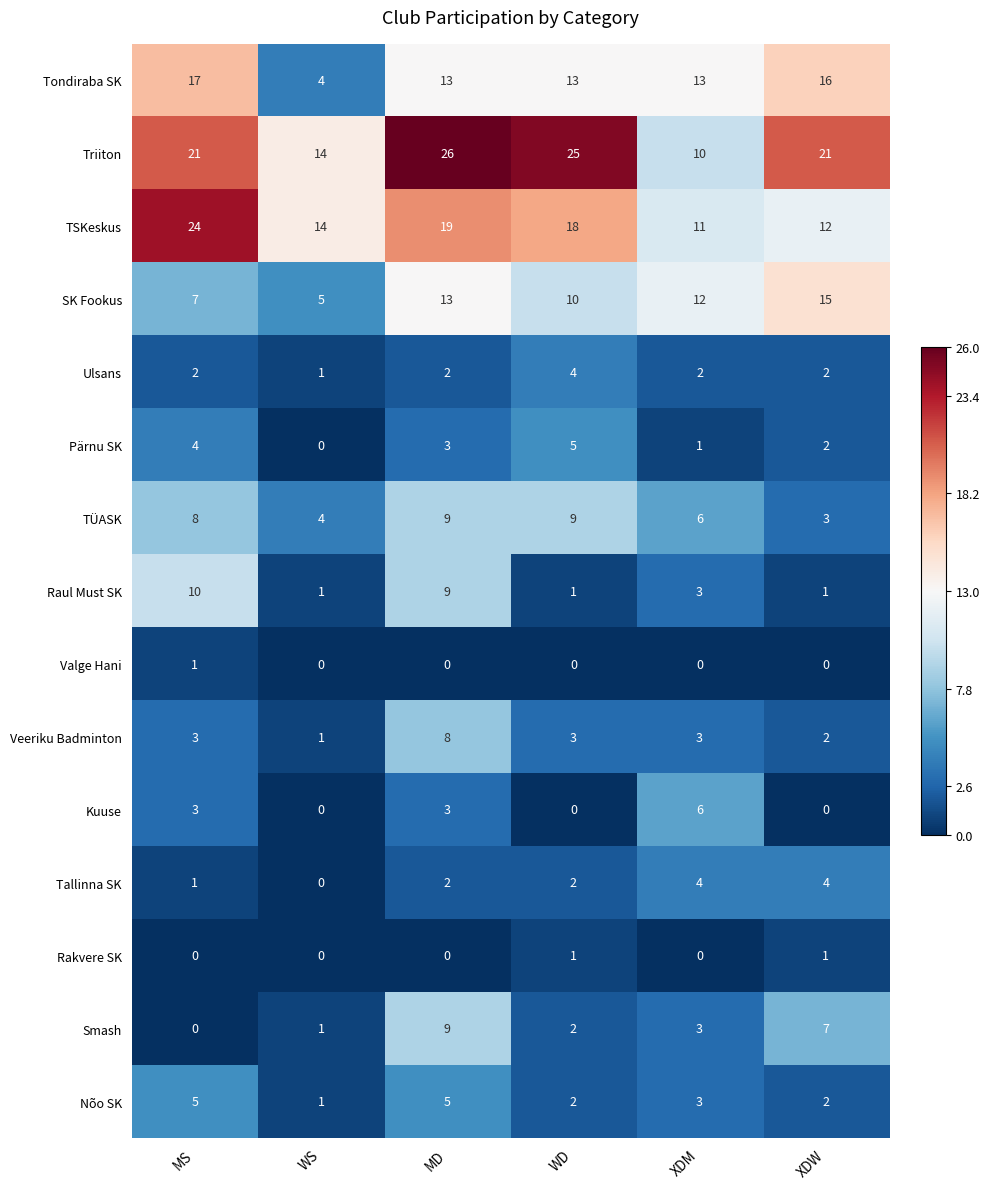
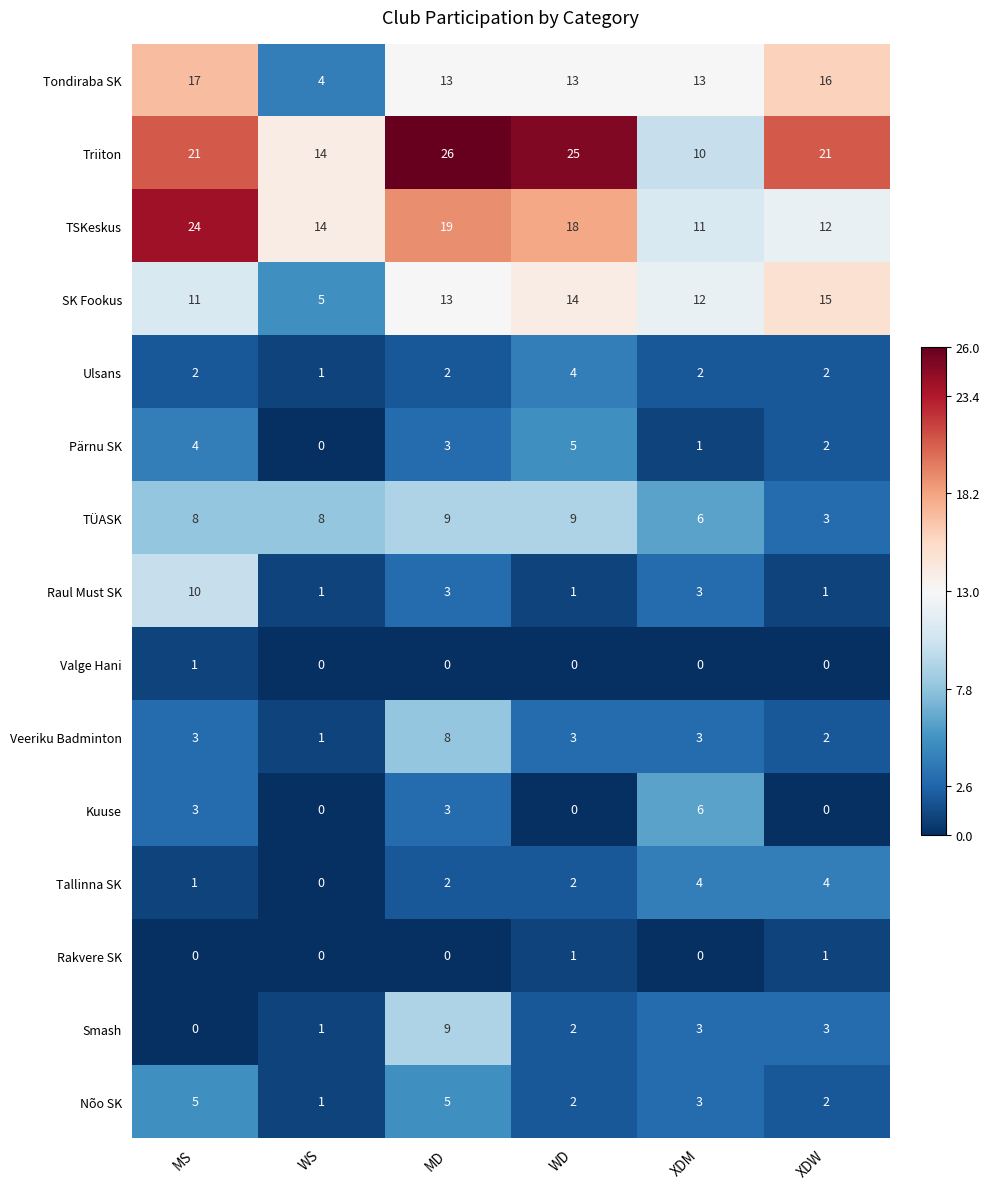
  {
    "Tondiraba SK": {
      "MS": 17,
      "WS": 4,
      "MD": 13,
      "WD": 13,
      "XDM": 13,
      "XDW": 16
    },
    "Triiton": {
      "MS": 21,
      "WS": 14,
      "MD": 26,
      "WD": 25,
      "XDM": 10,
      "XDW": 21
    },
    "TSKeskus": {
      "MS": 24,
      "WS": 14,
      "MD": 19,
      "WD": 18,
      "XDM": 11,
      "XDW": 12
    },
    "SK Fookus": {
-     "MS": 7,
+     "MS": 11,
      "WS": 5,
      "MD": 13,
-     "WD": 10,
+     "WD": 14,
      "XDM": 12,
      "XDW": 15
    },
    "Ulsans": {
      "MS": 2,
      "WS": 1,
      "MD": 2,
      "WD": 4,
      "XDM": 2,
      "XDW": 2
    },
    "Pärnu SK": {
      "MS": 4,
      "WS": 0,
      "MD": 3,
      "WD": 5,
      "XDM": 1,
      "XDW": 2
    },
    "TÜASK": {
      "MS": 8,
-     "WS": 4,
+     "WS": 8,
      "MD": 9,
      "WD": 9,
      "XDM": 6,
      "XDW": 3
    },
    "Raul Must SK": {
      "MS": 10,
      "WS": 1,
-     "MD": 9,
+     "MD": 3,
      "WD": 1,
      "XDM": 3,
      "XDW": 1
    },
    "Valge Hani": {
      "MS": 1,
      "WS": 0,
      "MD": 0,
      "WD": 0,
      "XDM": 0,
      "XDW": 0
    },
    "Veeriku Badminton": {
      "MS": 3,
      "WS": 1,
      "MD": 8,
      "WD": 3,
      "XDM": 3,
      "XDW": 2
    },
    "Kuuse": {
      "MS": 3,
      "WS": 0,
      "MD": 3,
      "WD": 0,
      "XDM": 6,
      "XDW": 0
    },
    "Tallinna SK": {
      "MS": 1,
      "WS": 0,
      "MD": 2,
      "WD": 2,
      "XDM": 4,
      "XDW": 4
    },
    "Rakvere SK": {
      "MS": 0,
      "WS": 0,
      "MD": 0,
      "WD": 1,
      "XDM": 0,
      "XDW": 1
    },
    "Smash": {
      "MS": 0,
      "WS": 1,
      "MD": 9,
      "WD": 2,
      "XDM": 3,
-     "XDW": 7
+     "XDW": 3
    },
    "Nõo SK": {
      "MS": 5,
      "WS": 1,
      "MD": 5,
      "WD": 2,
      "XDM": 3,
      "XDW": 2
    }
  }
